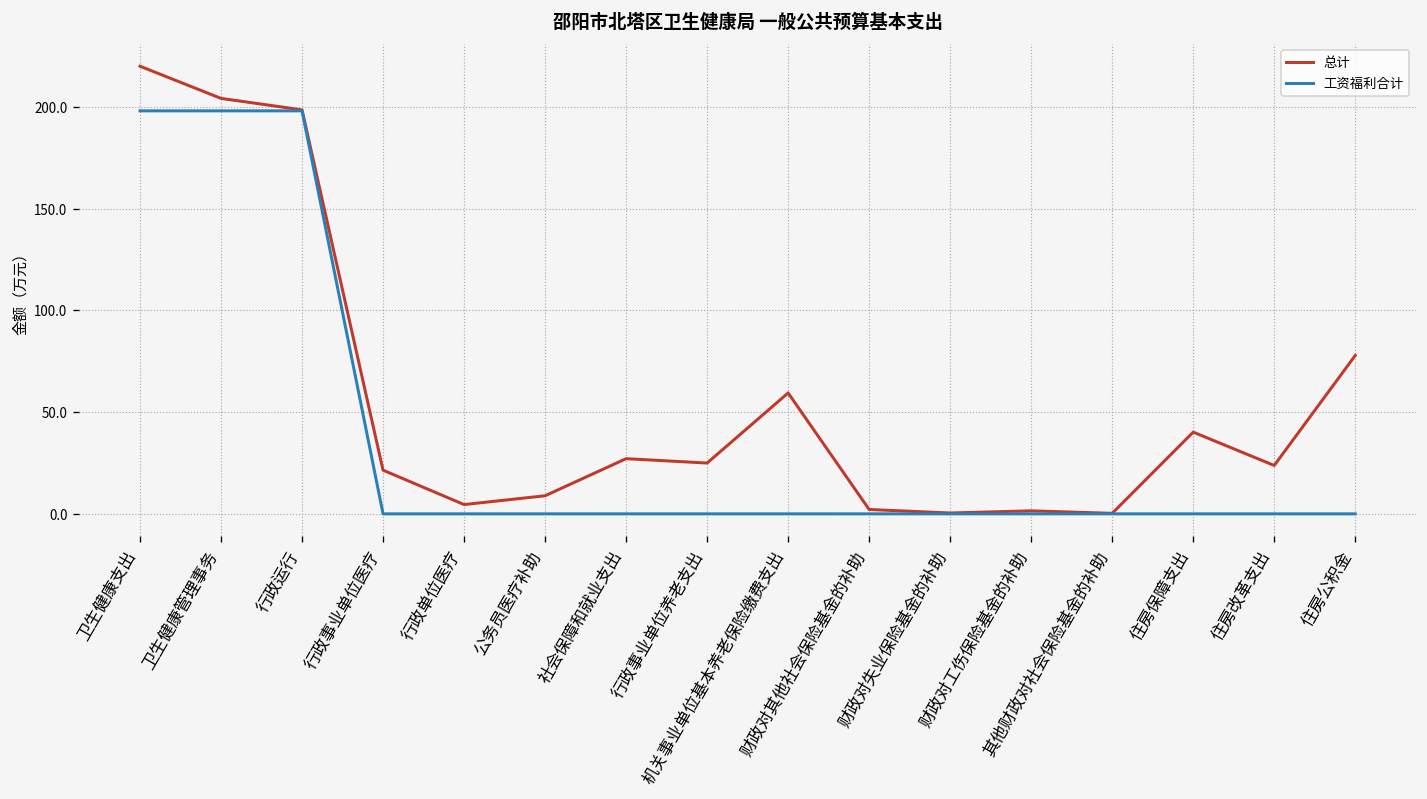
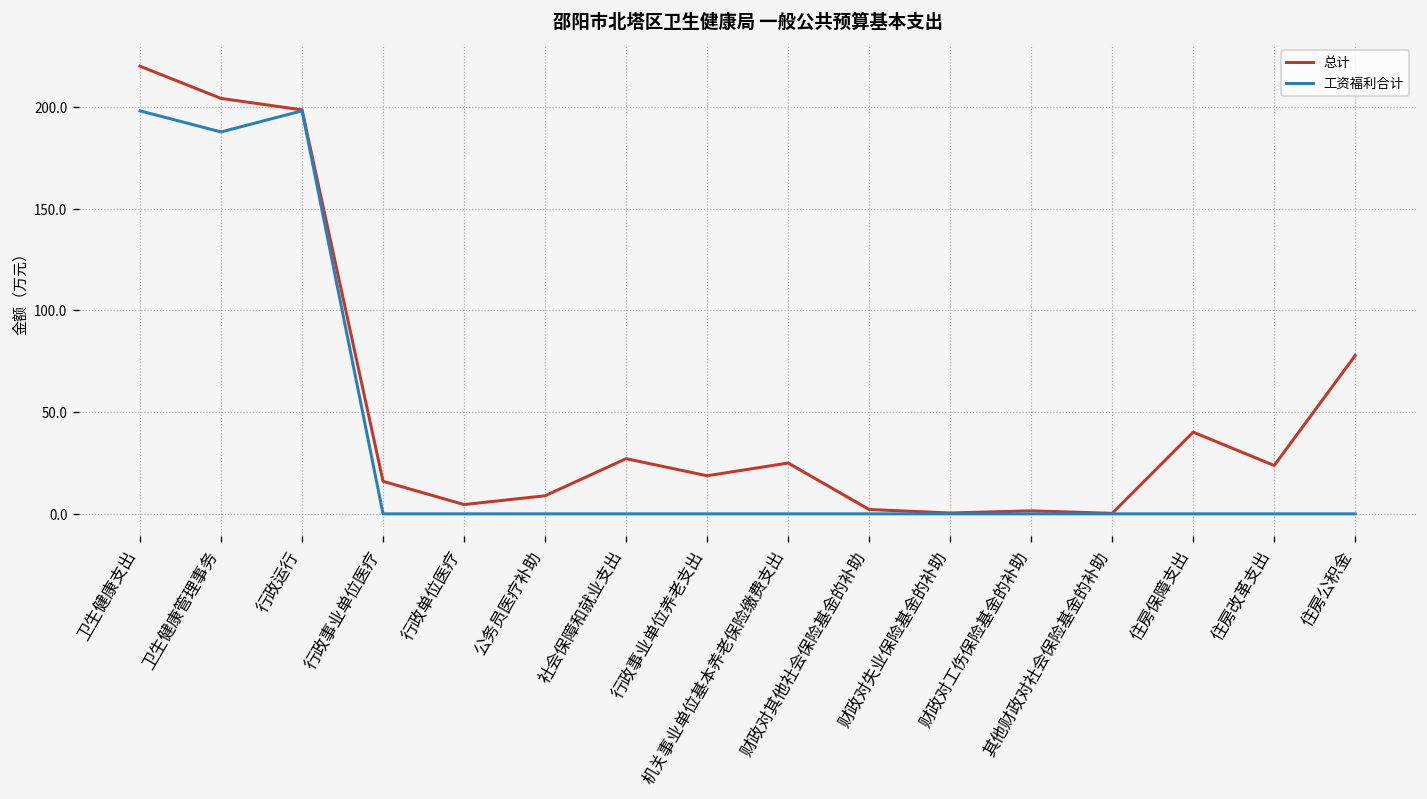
  {
    "总计": {
      "卫生健康支出": 220,
      "卫生健康管理事务": 204,
-     "行政事业单位医疗": 21,
+     "行政事业单位医疗": 16,
      "行政单位医疗": 5,
      "公务员医疗补助": 9,
      "社会保障和就业支出": 27,
-     "行政事业单位养老支出": 25,
-     "机关事业单位基本养老保险缴费支出": 59,
+     "行政事业单位养老支出": 19,
+     "机关事业单位基本养老保险缴费支出": 25,
      "财政对其他社会保险基金的补助": 2,
      "住房保障支出": 40,
      "住房改革支出": 24,
      "住房公积金": 78
    },
    "工资福利合计": {
      "卫生健康支出": 198,
-     "卫生健康管理事务": 198,
+     "卫生健康管理事务": 188,
      "行政事业单位医疗": 0,
      "行政单位医疗": 0,
      "公务员医疗补助": 0,
      "社会保障和就业支出": 0,
      "行政事业单位养老支出": 0,
      "机关事业单位基本养老保险缴费支出": 0,
      "财政对其他社会保险基金的补助": 0,
      "住房保障支出": 0,
      "住房改革支出": 0,
      "住房公积金": 0
    }
  }
